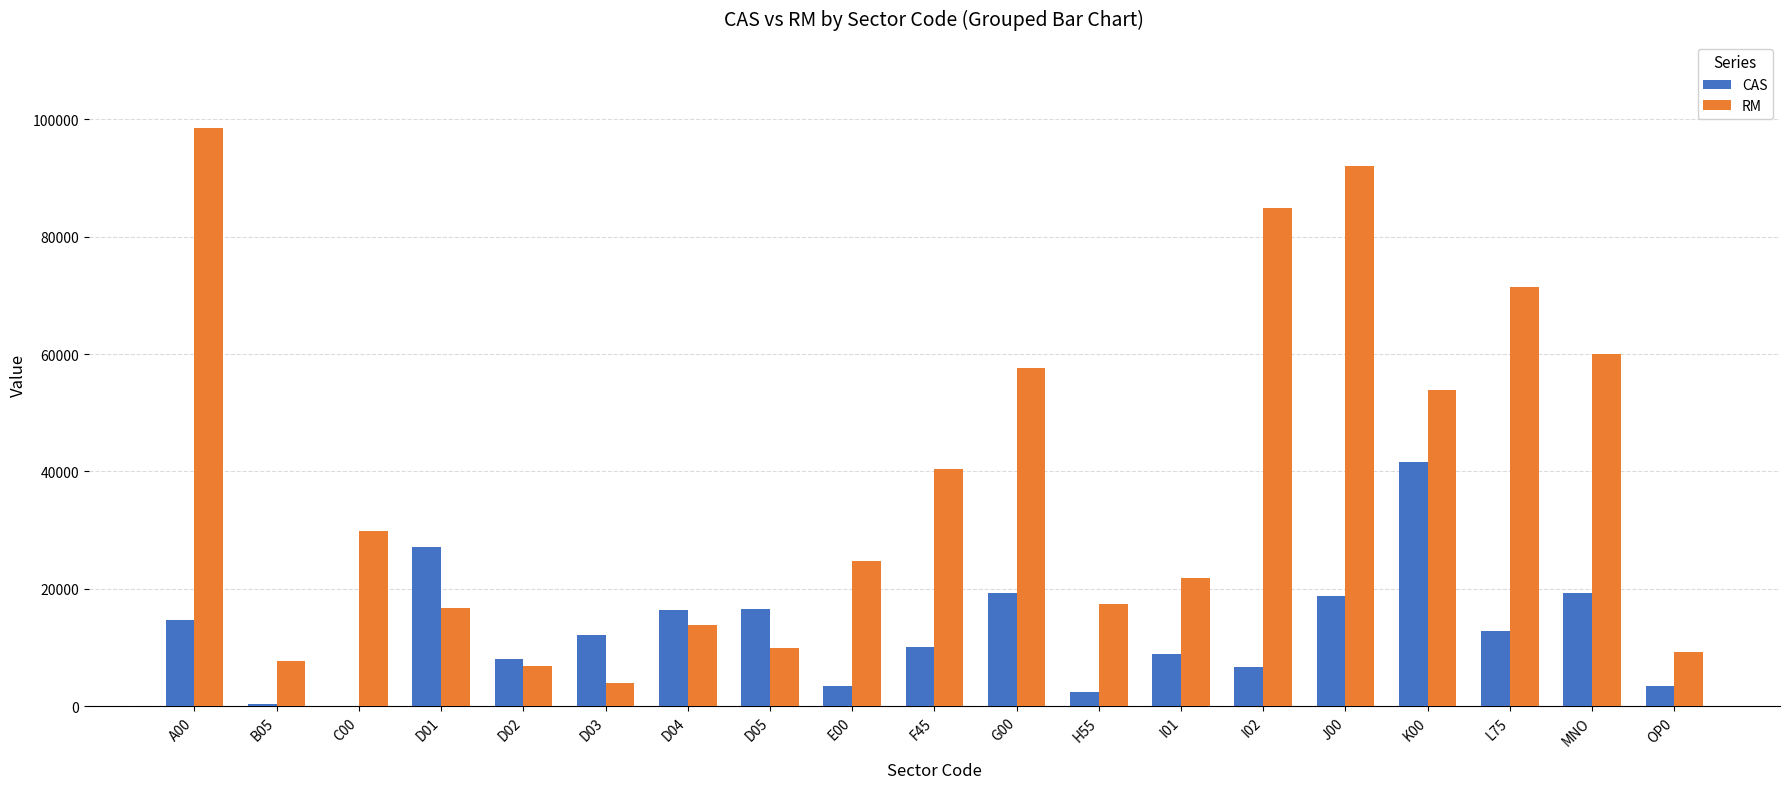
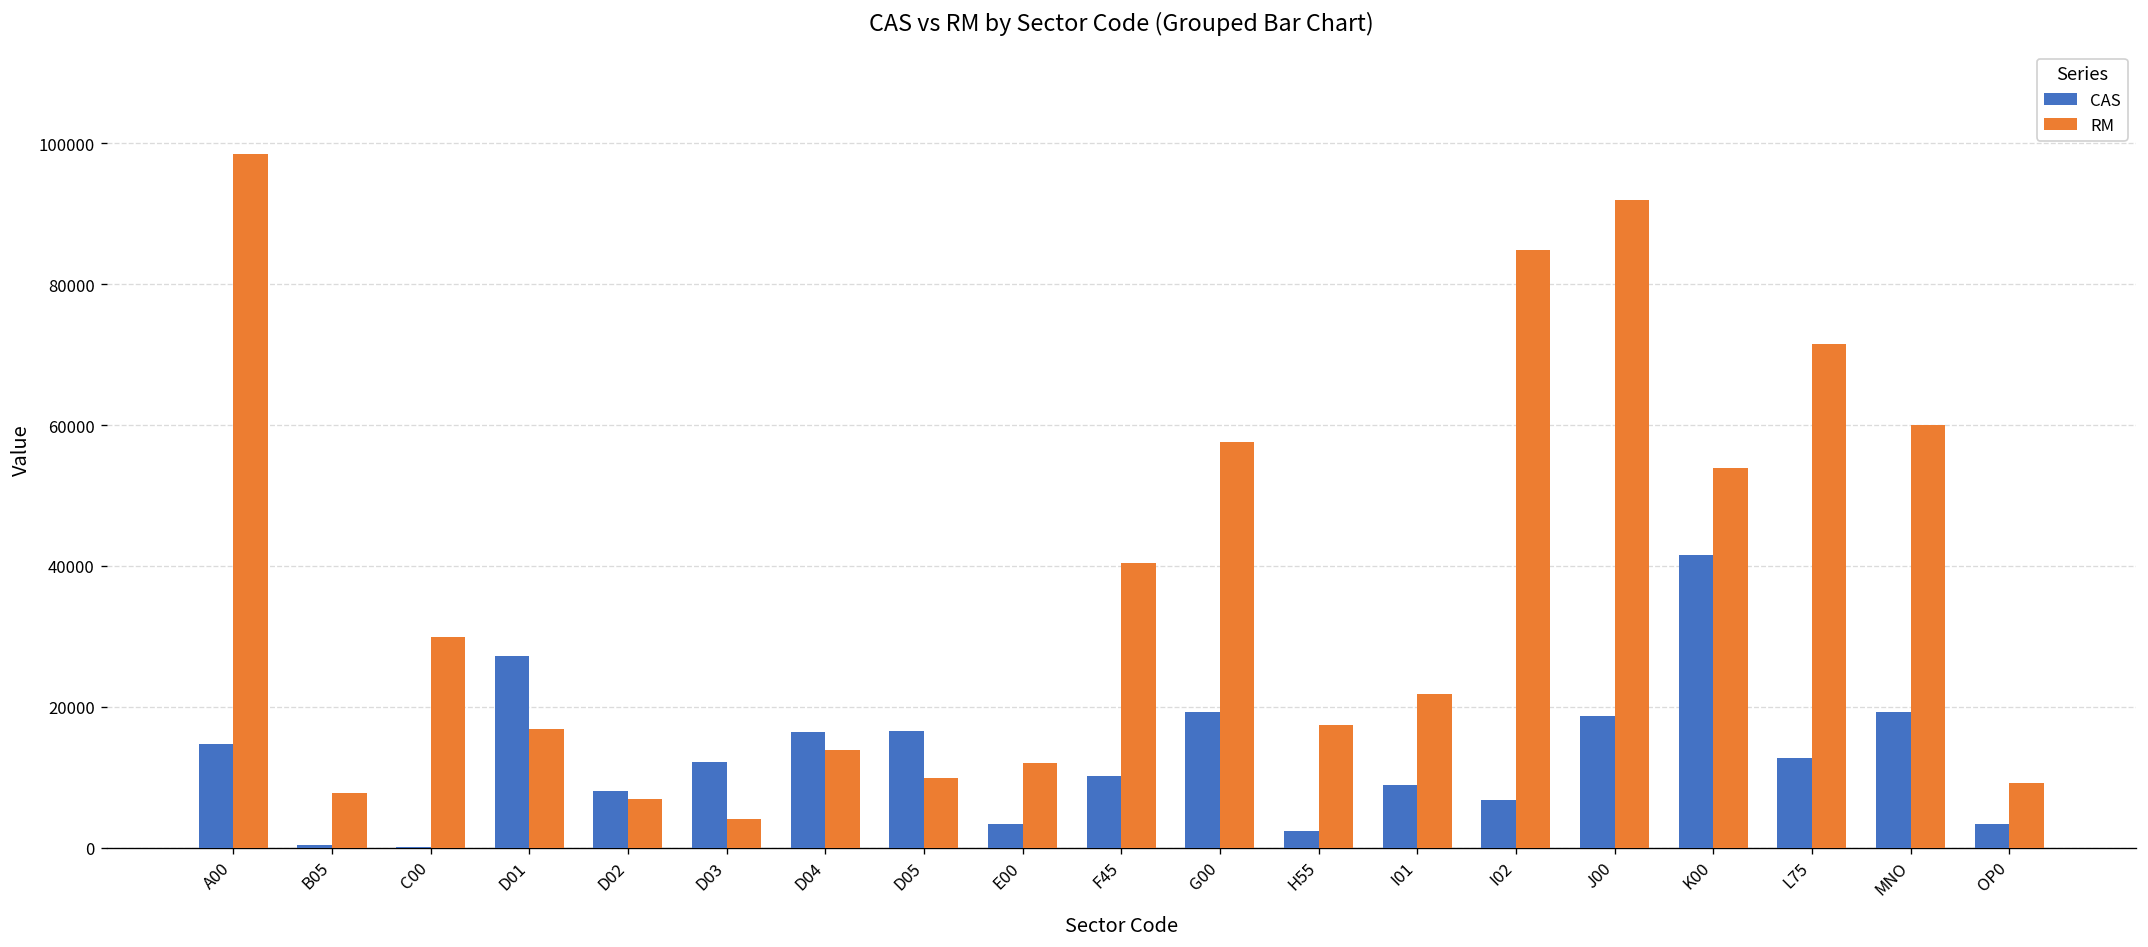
  {
    "CAS": {
      "A00": 15000,
      "D01": 27000,
      "D02": 8000,
      "D03": 12000,
      "D04": 16000,
      "D05": 17000,
      "E00": 3000,
      "F45": 10000,
      "G00": 19000,
      "H55": 2000,
      "I01": 9000,
      "I02": 7000,
      "J00": 19000,
      "K00": 42000,
      "L75": 13000,
      "MNO": 19000,
      "OP0": 3000
    },
    "RM": {
      "A00": 98000,
      "B05": 8000,
      "C00": 30000,
      "D01": 17000,
      "D02": 7000,
      "D03": 4000,
      "D04": 14000,
      "D05": 10000,
-     "E00": 25000,
+     "E00": 12000,
      "F45": 40000,
      "G00": 58000,
      "H55": 17000,
      "I01": 22000,
      "I02": 85000,
      "J00": 92000,
      "K00": 54000,
      "L75": 71000,
      "MNO": 60000,
      "OP0": 9000
    }
  }
